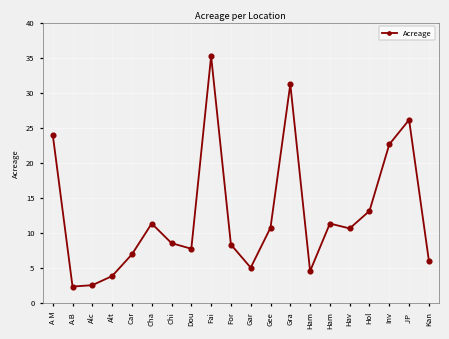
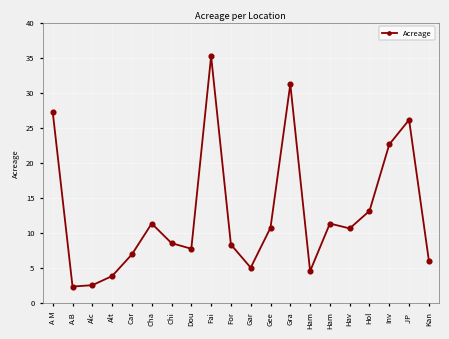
  {
-   "A M": 24,
+   "A M": 27,
    "A.B": 2,
    "Alc": 3,
    "Alt": 4,
    "Car": 7,
    "Cha": 11,
    "Chi": 9,
    "Dou": 8,
    "Fai": 35,
    "For": 8,
    "Gar": 5,
    "Gee": 11,
    "Gra": 31,
    "Hav": 11,
    "Hol": 13,
    "Inv": 23,
    "JP": 26,
    "Kan": 6
  }
